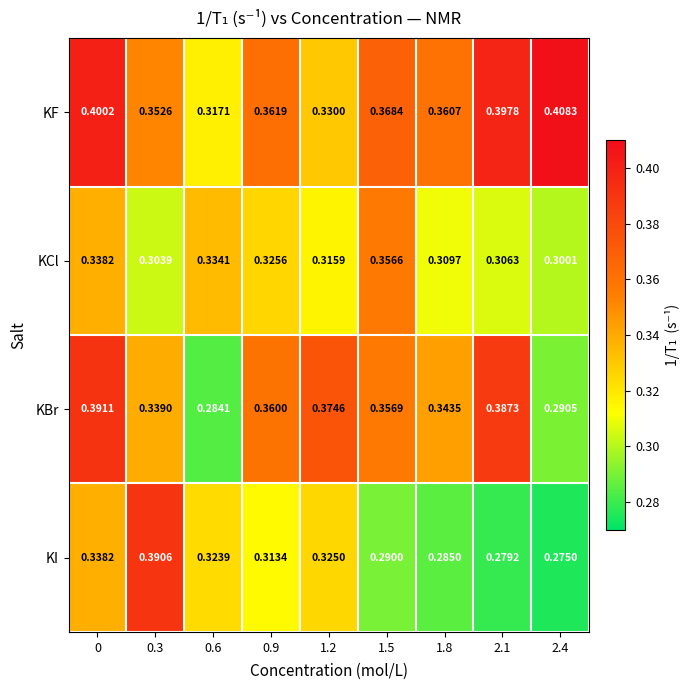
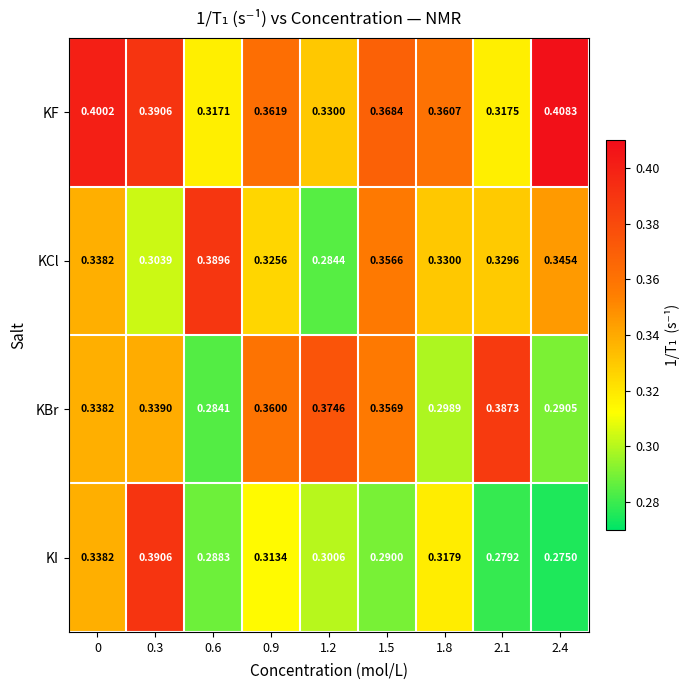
  {
    "KF": {
      "0": 0.4002,
-     "0.3": 0.3526,
+     "0.3": 0.3906,
      "0.6": 0.3171,
      "0.9": 0.3619,
      "1.2": 0.3300,
      "1.5": 0.3684,
      "1.8": 0.3607,
-     "2.1": 0.3978,
+     "2.1": 0.3175,
      "2.4": 0.4083
    },
    "KCl": {
      "0": 0.3382,
      "0.3": 0.3039,
-     "0.6": 0.3341,
+     "0.6": 0.3896,
      "0.9": 0.3256,
-     "1.2": 0.3159,
+     "1.2": 0.2844,
      "1.5": 0.3566,
-     "1.8": 0.3097,
-     "2.1": 0.3063,
-     "2.4": 0.3001
+     "1.8": 0.3300,
+     "2.1": 0.3296,
+     "2.4": 0.3454
    },
    "KBr": {
-     "0": 0.3911,
+     "0": 0.3382,
      "0.3": 0.3390,
      "0.6": 0.2841,
      "0.9": 0.3600,
      "1.2": 0.3746,
      "1.5": 0.3569,
-     "1.8": 0.3435,
+     "1.8": 0.2989,
      "2.1": 0.3873,
      "2.4": 0.2905
    },
    "KI": {
      "0": 0.3382,
      "0.3": 0.3906,
-     "0.6": 0.3239,
+     "0.6": 0.2883,
      "0.9": 0.3134,
-     "1.2": 0.3250,
+     "1.2": 0.3006,
      "1.5": 0.2900,
-     "1.8": 0.2850,
+     "1.8": 0.3179,
      "2.1": 0.2792,
      "2.4": 0.2750
    }
  }
